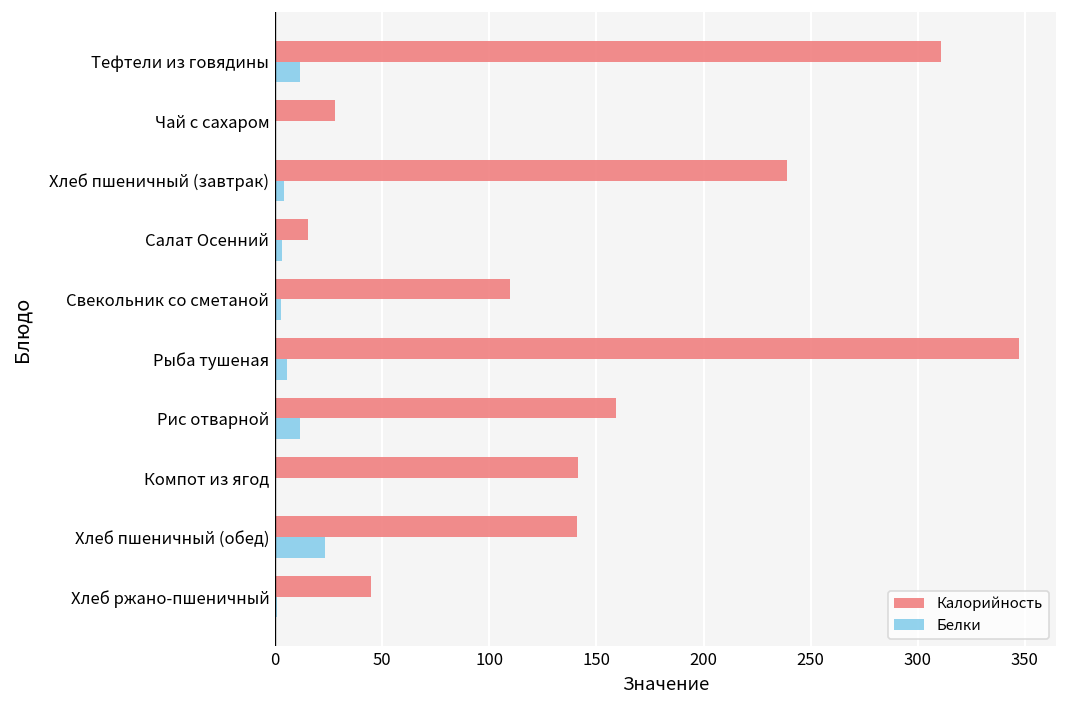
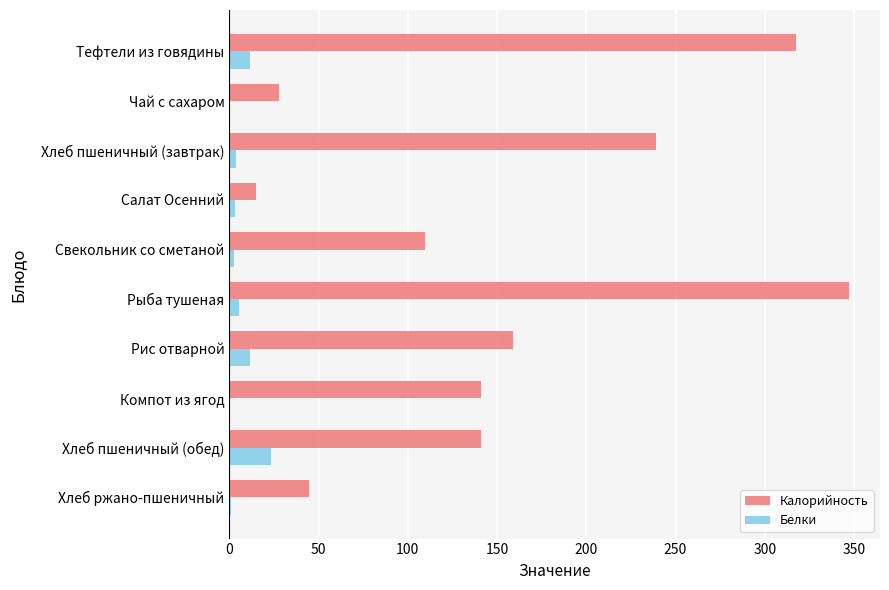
  {
    "Калорийность": {
-     "Тефтели из говядины": 311,
+     "Тефтели из говядины": 317,
      "Чай с сахаром": 28,
      "Хлеб пшеничный (завтрак)": 239,
      "Салат Осенний": 15,
      "Свекольник со сметаной": 110,
      "Рыба тушеная": 347,
      "Рис отварной": 159,
      "Компот из ягод": 141,
      "Хлеб пшеничный (обед)": 141,
      "Хлеб ржано-пшеничный": 45
    },
    "Белки": {
      "Тефтели из говядины": 12,
      "Чай с сахаром": 0,
      "Хлеб пшеничный (завтрак)": 4,
      "Салат Осенний": 3,
      "Свекольник со сметаной": 3,
      "Рыба тушеная": 5,
      "Рис отварной": 12,
      "Компот из ягод": 0,
      "Хлеб пшеничный (обед)": 23
    }
  }
